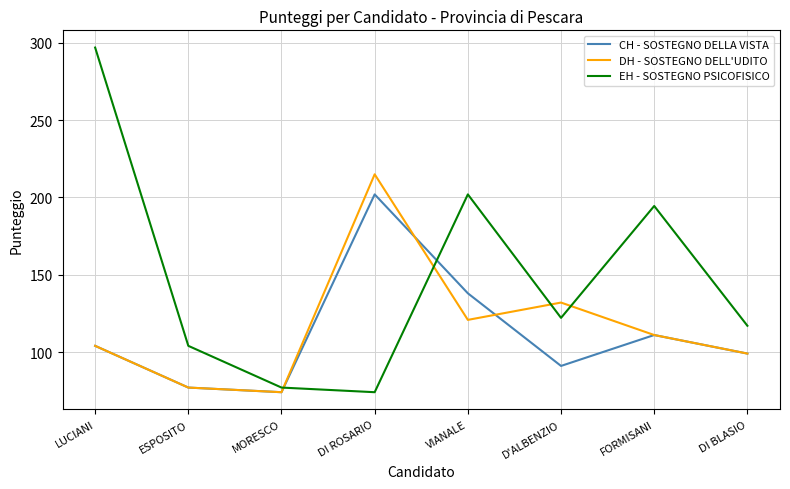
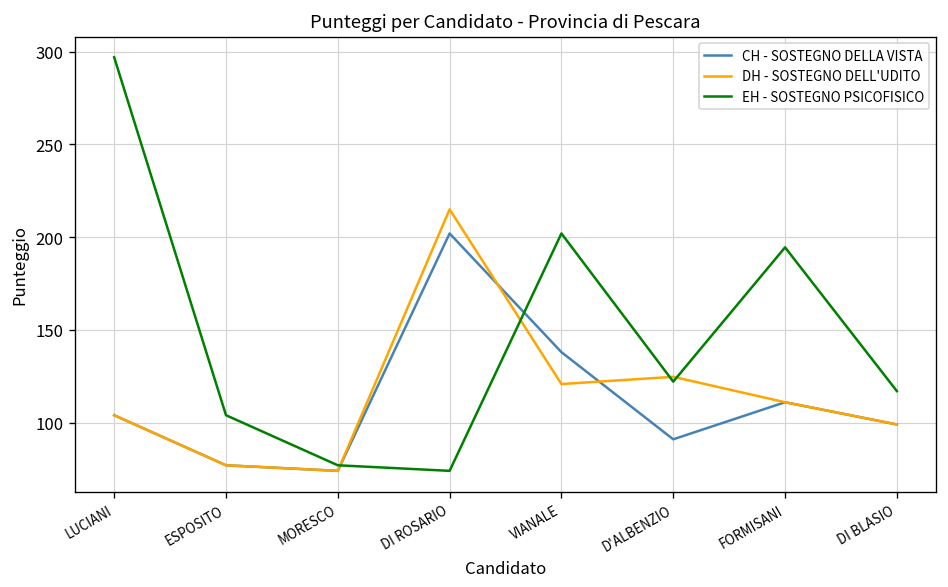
  {
    "CH - SOSTEGNO DELLA VISTA": {
      "DI ROSARIO": 202,
      "VIANALE": 138,
      "D'ALBENZIO": 91
    },
    "DH - SOSTEGNO DELL'UDITO": {
      "DI ROSARIO": 215,
      "VIANALE": 121,
-     "D'ALBENZIO": 132
+     "D'ALBENZIO": 125
    },
    "EH - SOSTEGNO PSICOFISICO": {
      "LUCIANI": 297,
      "ESPOSITO": 104,
      "MORESCO": 77,
      "DI ROSARIO": 74,
      "VIANALE": 202,
      "D'ALBENZIO": 122,
      "FORMISANI": 195,
      "DI BLASIO": 117
    }
  }
